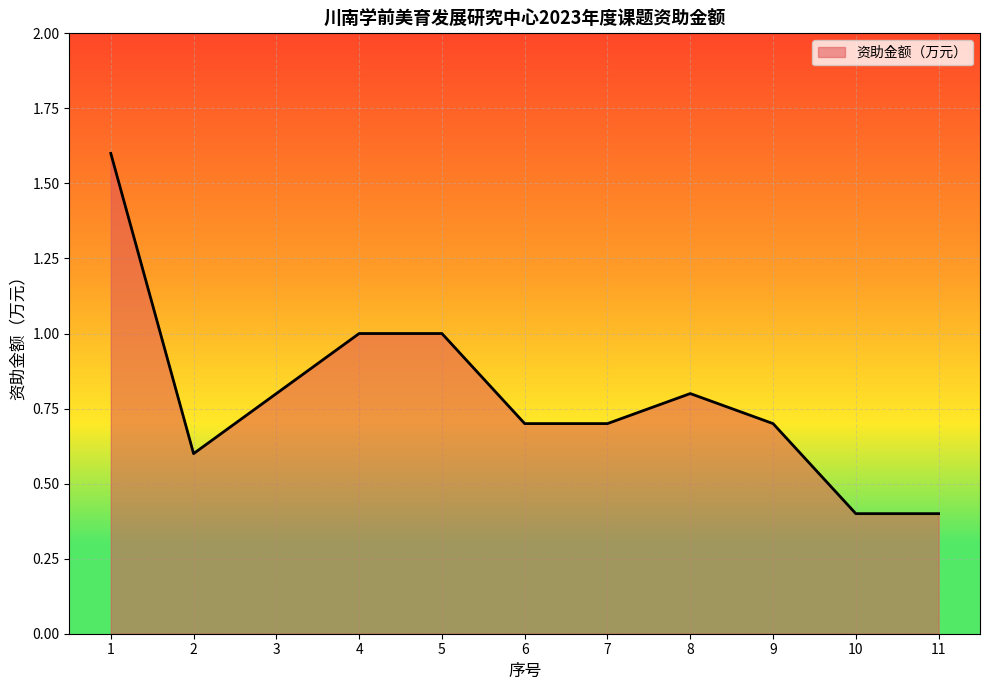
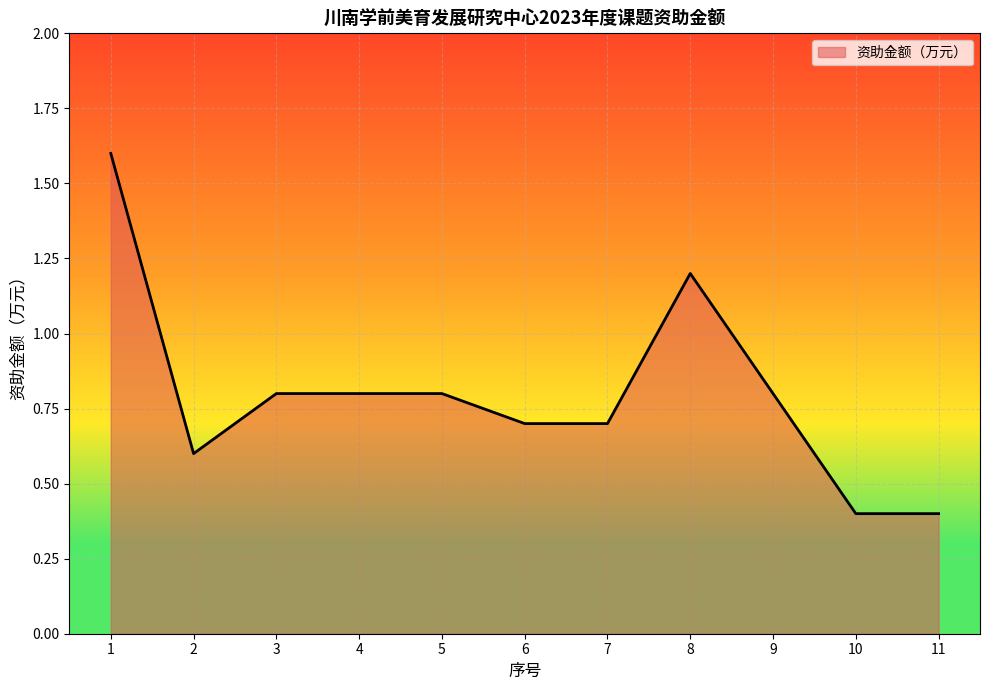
  {
    "1": 1.6,
    "2": 0.6,
    "3": 0.8,
-   "4": 1.0,
-   "5": 1.0,
+   "4": 0.8,
+   "5": 0.8,
    "6": 0.7,
    "7": 0.7,
-   "8": 0.8,
-   "9": 0.7,
+   "8": 1.2,
+   "9": 0.8,
    "10": 0.4,
    "11": 0.4
  }
